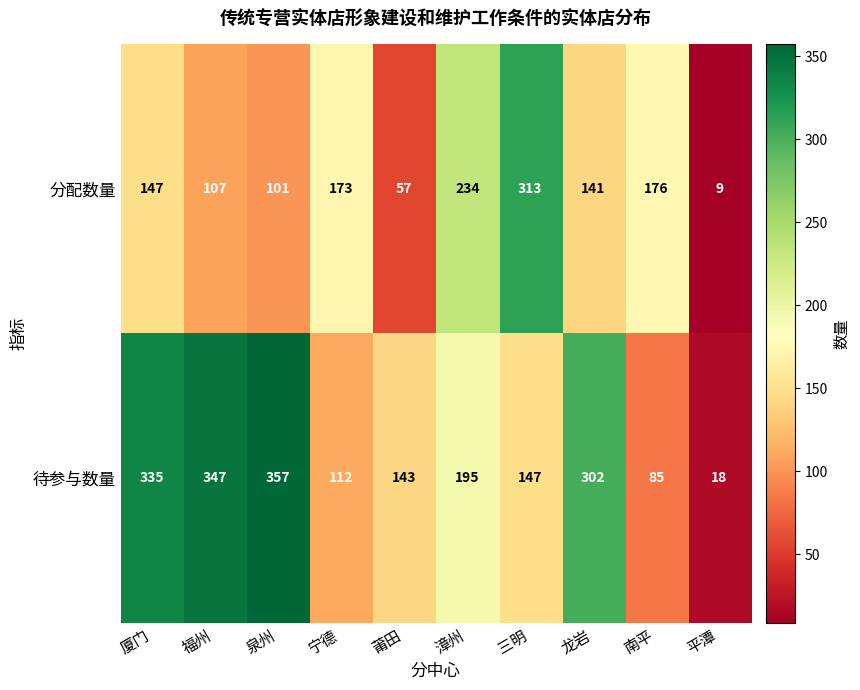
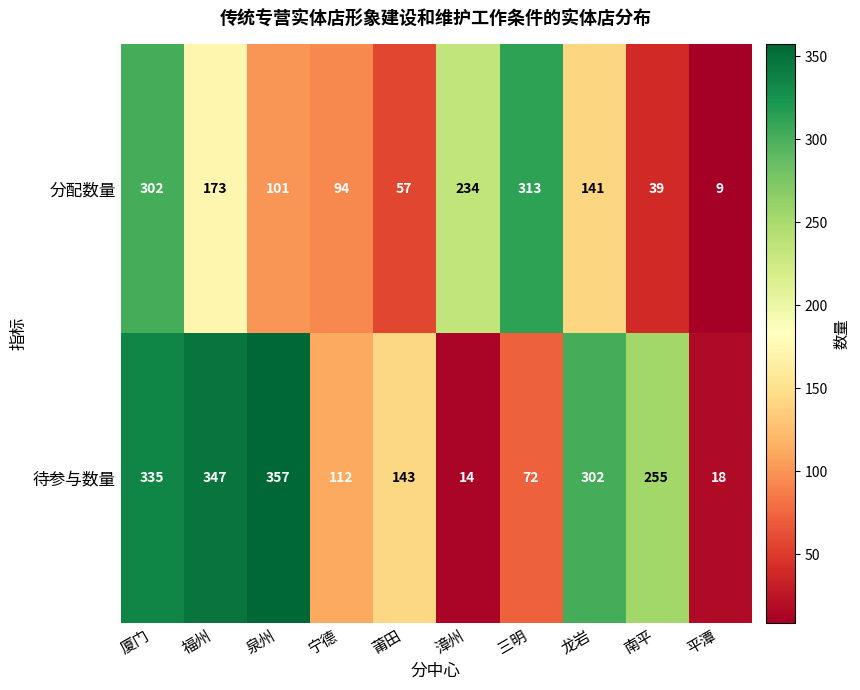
  {
    "分配数量": {
-     "厦门": 147,
-     "福州": 107,
+     "厦门": 302,
+     "福州": 173,
      "泉州": 101,
-     "宁德": 173,
+     "宁德": 94,
      "莆田": 57,
      "漳州": 234,
      "三明": 313,
      "龙岩": 141,
-     "南平": 176,
+     "南平": 39,
      "平潭": 9
    },
    "待参与数量": {
      "厦门": 335,
      "福州": 347,
      "泉州": 357,
      "宁德": 112,
      "莆田": 143,
-     "漳州": 195,
-     "三明": 147,
+     "漳州": 14,
+     "三明": 72,
      "龙岩": 302,
-     "南平": 85,
+     "南平": 255,
      "平潭": 18
    }
  }
